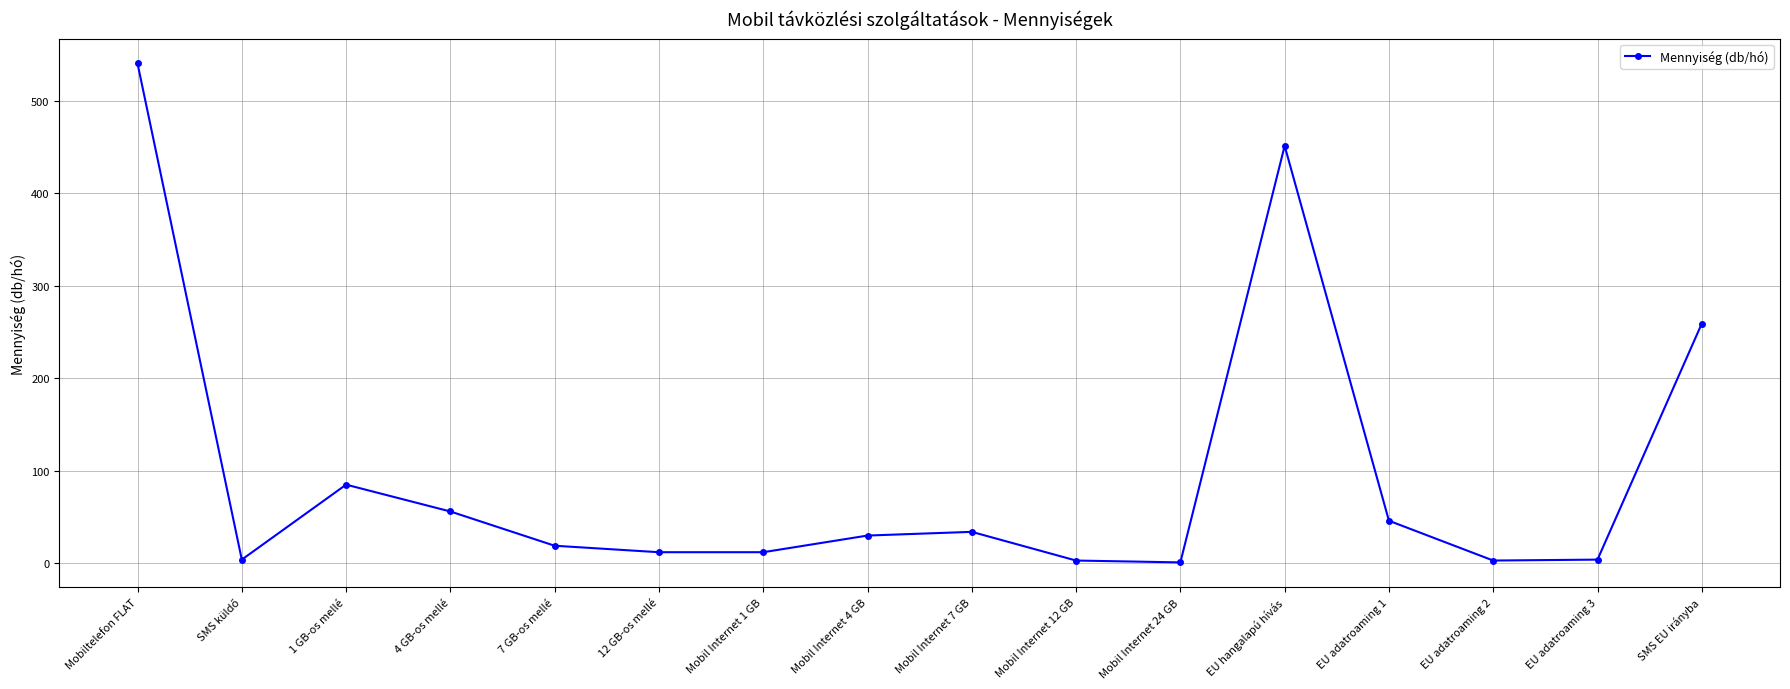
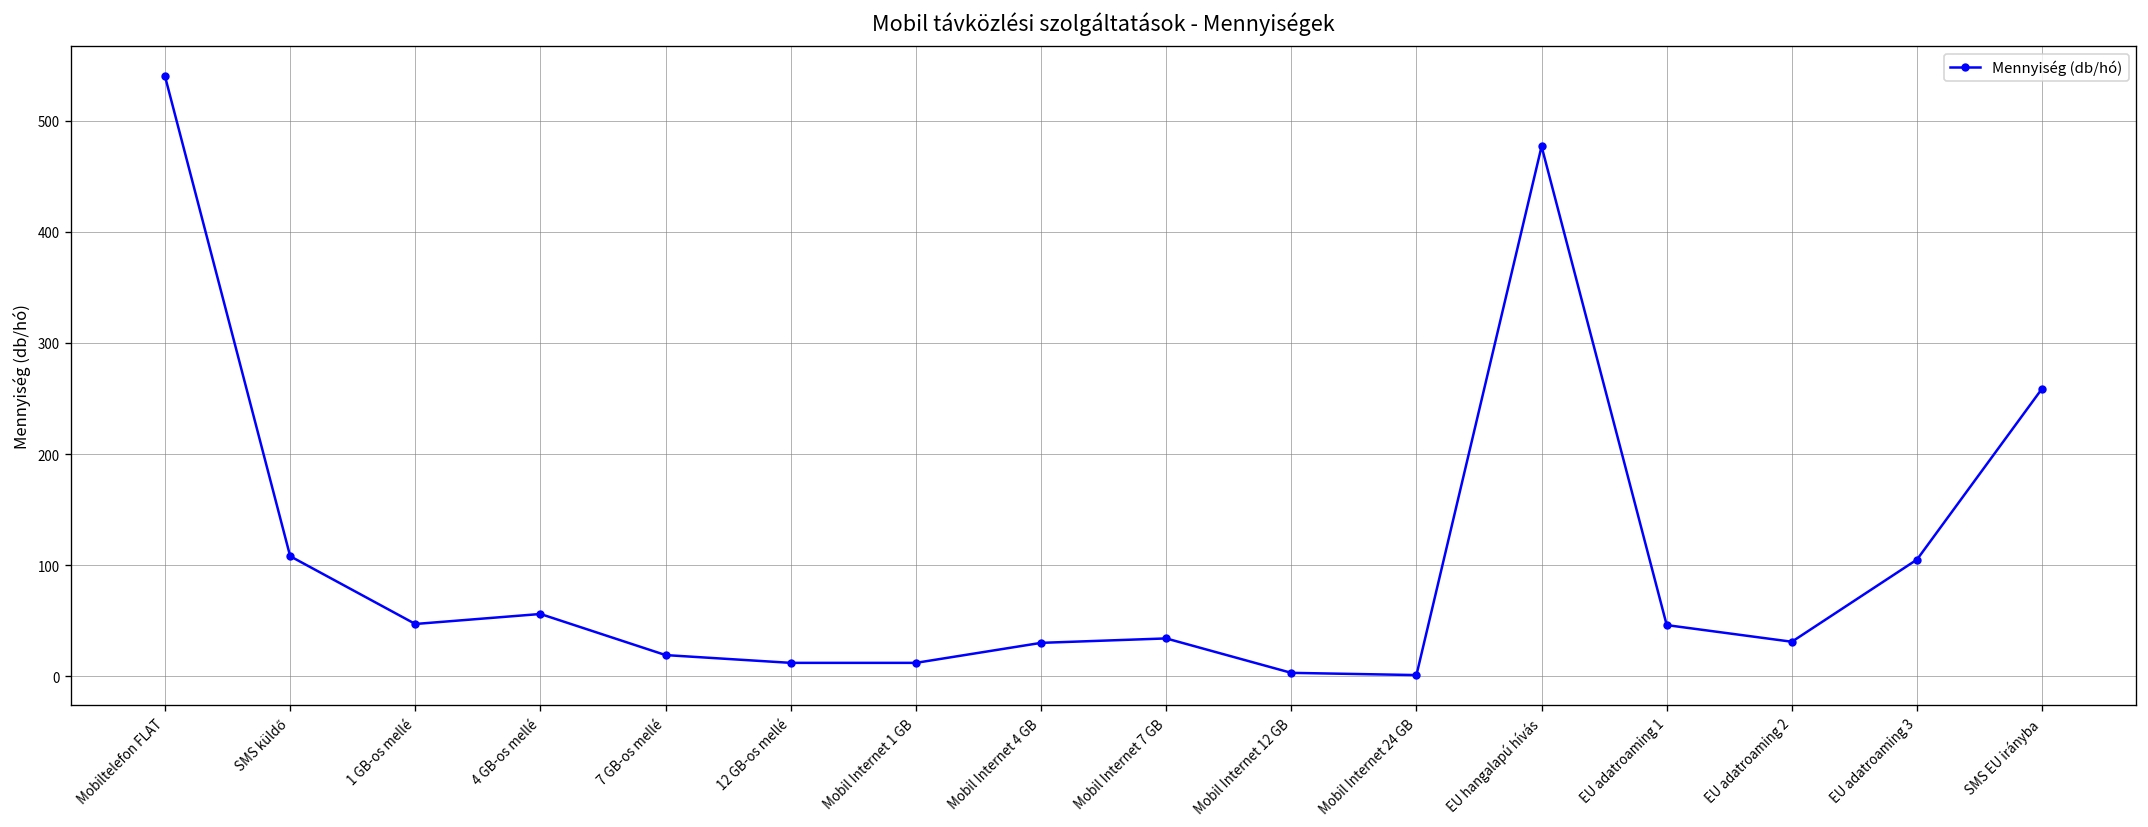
  {
    "Mobiltelefon FLAT": 540,
-   "SMS küldő": 0,
-   "1 GB-os mellé": 90,
+   "SMS küldő": 110,
+   "1 GB-os mellé": 50,
    "4 GB-os mellé": 60,
    "7 GB-os mellé": 20,
    "12 GB-os mellé": 10,
    "Mobil Internet 1 GB": 10,
    "Mobil Internet 4 GB": 30,
    "Mobil Internet 7 GB": 30,
    "Mobil Internet 12 GB": 0,
    "Mobil Internet 24 GB": 0,
-   "EU hangalapú hívás": 450,
+   "EU hangalapú hívás": 480,
    "EU adatroaming 1": 50,
-   "EU adatroaming 2": 0,
-   "EU adatroaming 3": 0,
+   "EU adatroaming 2": 30,
+   "EU adatroaming 3": 110,
    "SMS EU irányba": 260
  }
